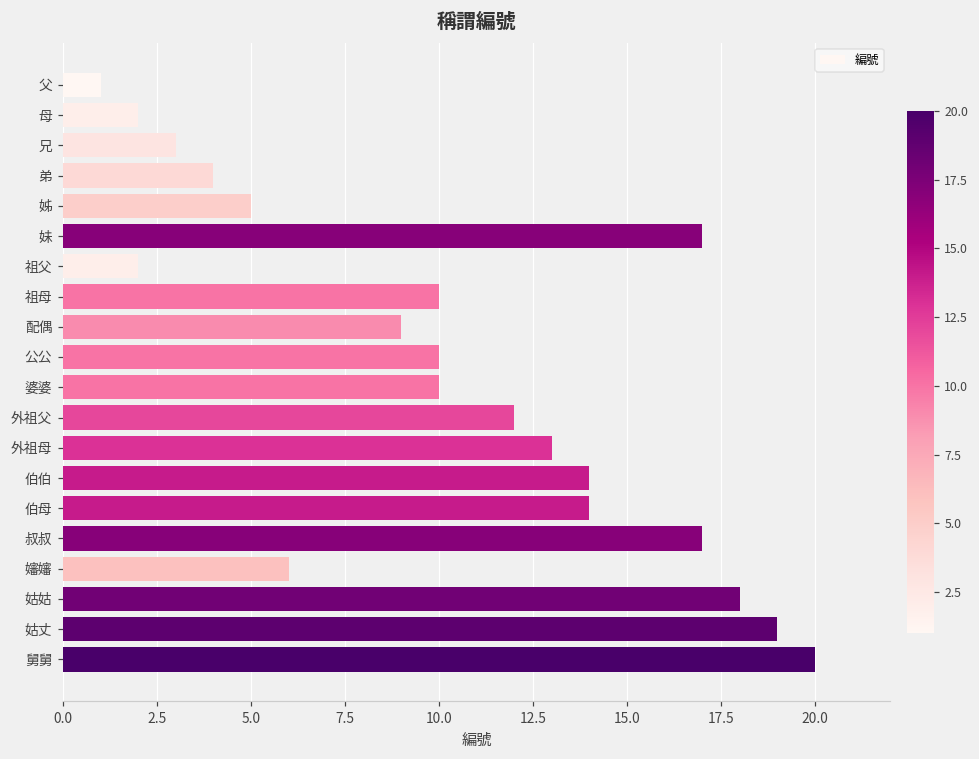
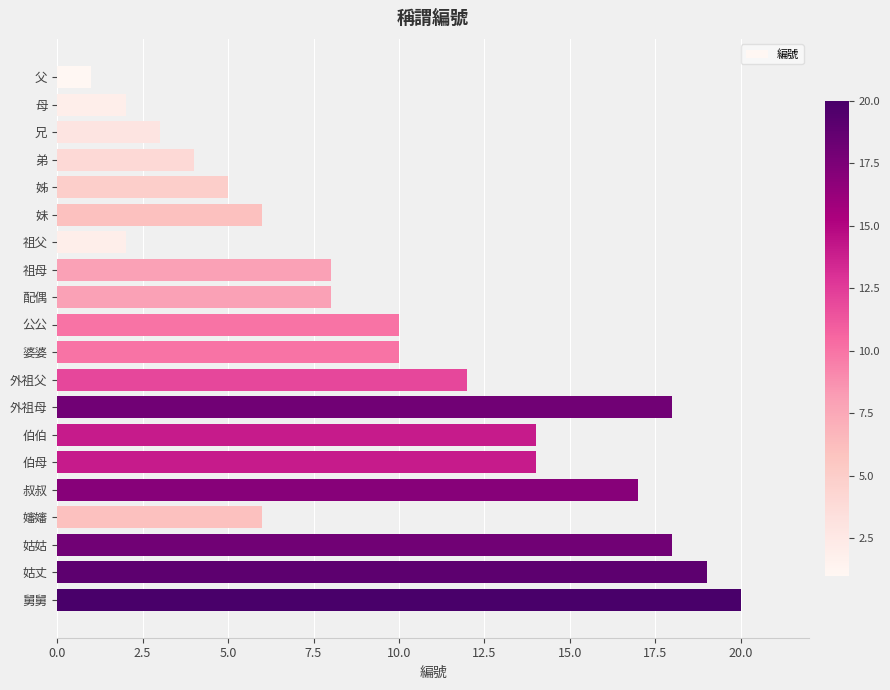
  {
    "父": 1,
    "母": 2,
    "兄": 3,
    "弟": 4,
    "姊": 5,
-   "妹": 17,
+   "妹": 6,
    "祖父": 2,
-   "祖母": 10,
-   "配偶": 9,
+   "祖母": 8,
+   "配偶": 8,
    "公公": 10,
    "婆婆": 10,
    "外祖父": 12,
-   "外祖母": 13,
+   "外祖母": 18,
    "伯伯": 14,
    "伯母": 14,
    "叔叔": 17,
    "嬸嬸": 6,
    "姑姑": 18,
    "姑丈": 19,
    "舅舅": 20
  }
